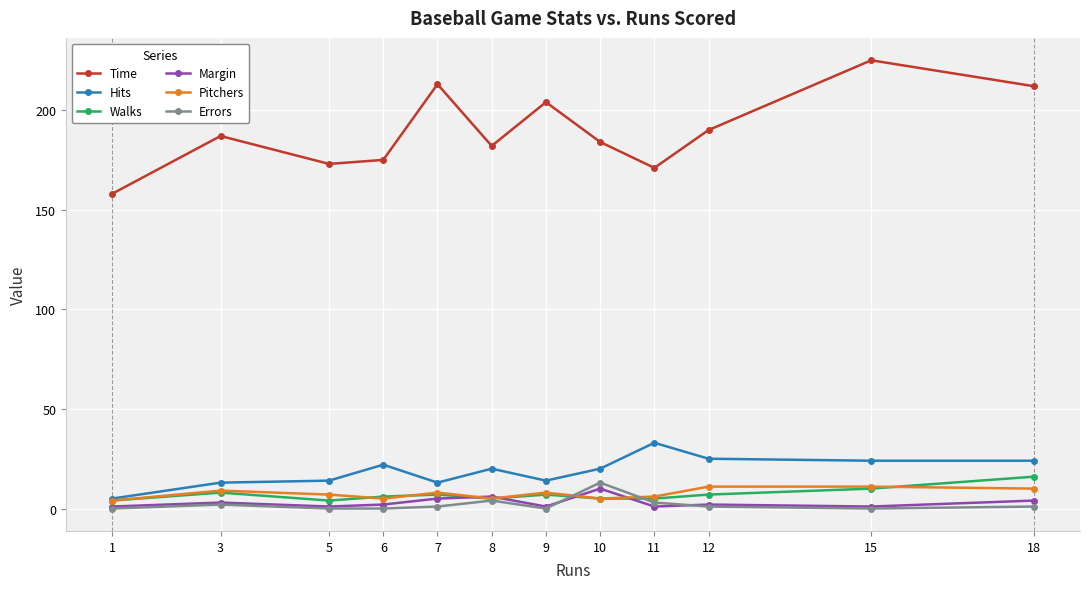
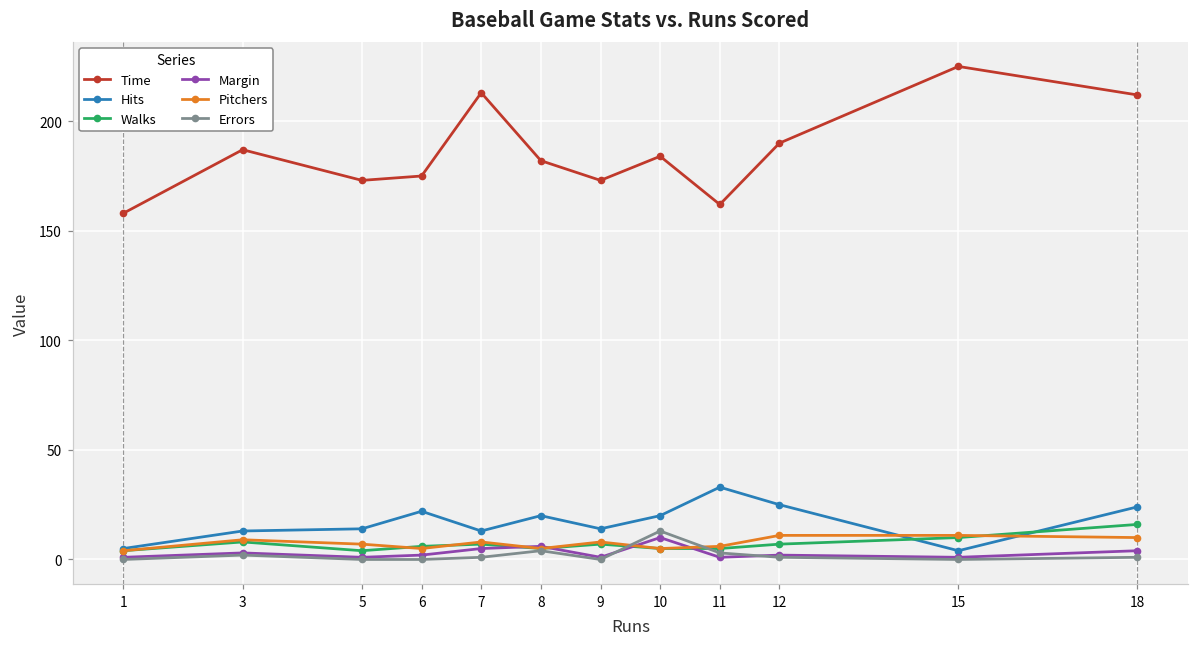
  {
    "Time": {
      "1": 158,
      "3": 187,
      "5": 173,
      "6": 175,
      "7": 213,
      "8": 182,
-     "9": 204,
+     "9": 173,
      "10": 184,
-     "11": 171,
+     "11": 162,
      "12": 190,
      "15": 225,
      "18": 212
    },
    "Hits": {
      "3": 13,
      "5": 14,
      "6": 22,
      "7": 13,
      "8": 20,
      "9": 14,
      "10": 20,
      "11": 33,
      "12": 25,
-     "15": 24,
+     "15": 4,
      "18": 24
    },
    "Walks": {
      "5": 4,
      "12": 7,
      "18": 16
    },
    "Margin": {
      "6": 2,
      "7": 5,
      "10": 10,
      "11": 1,
      "18": 4
    },
    "Pitchers": {
      "5": 7,
      "12": 11,
      "18": 10
    },
    "Errors": {
      "6": 0,
      "7": 1,
      "10": 13,
      "11": 3,
      "18": 1
    }
  }
